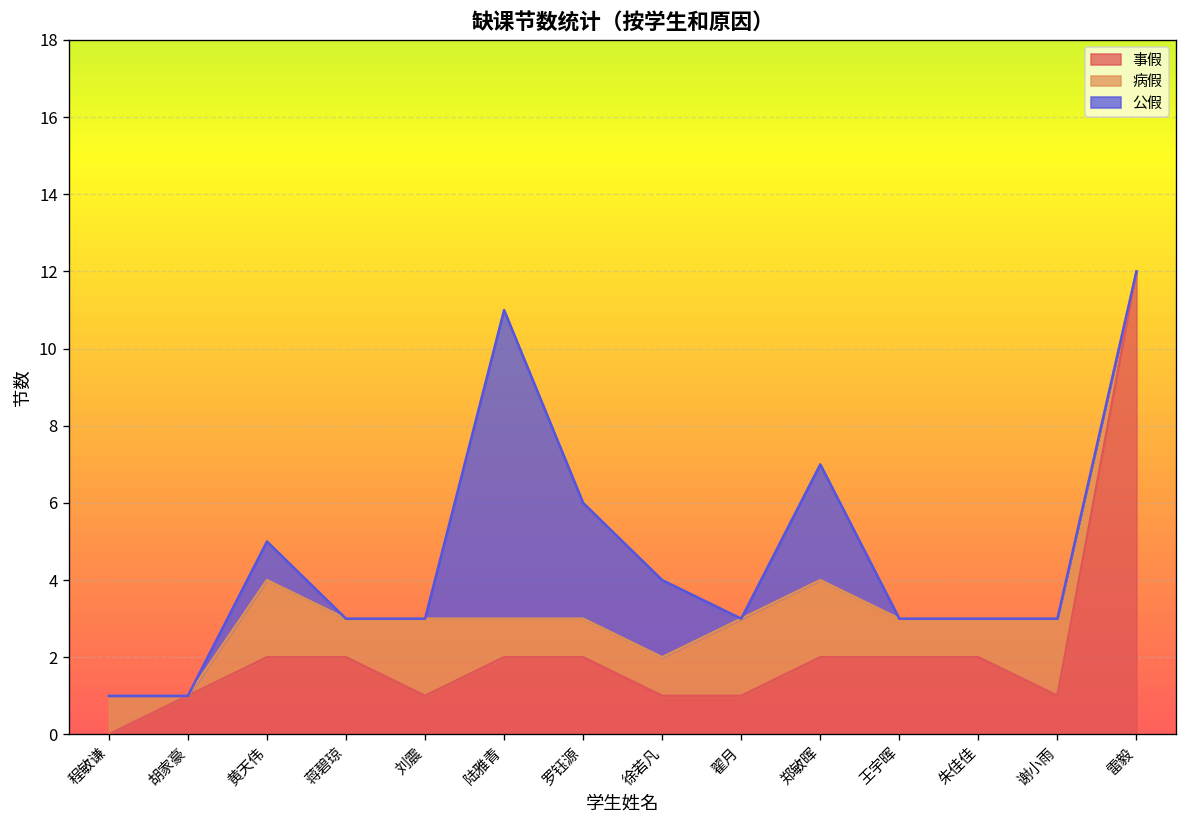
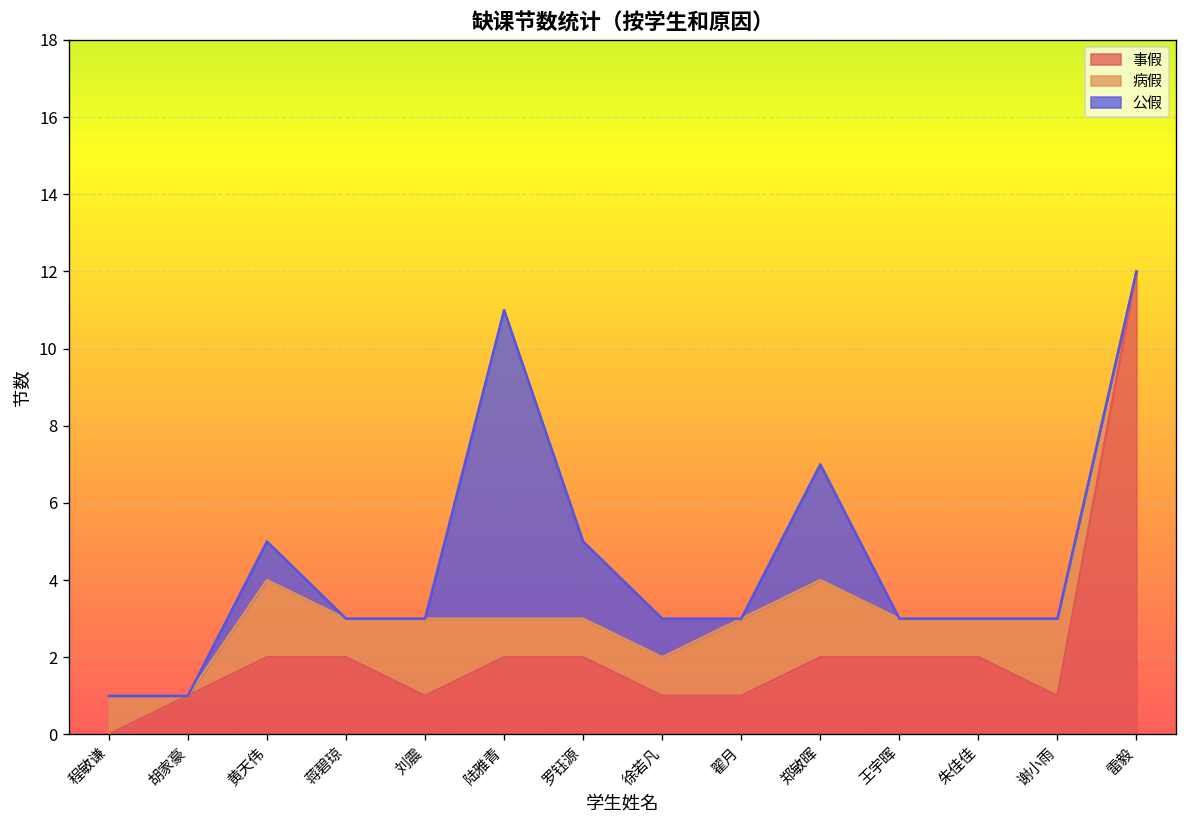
  {
    "公假": {
      "黄天伟": 1,
      "陆雅青": 8,
-     "罗钰源": 3,
-     "徐若凡": 2,
+     "罗钰源": 2,
+     "徐若凡": 1,
      "郑敏晖": 3
    }
  }
